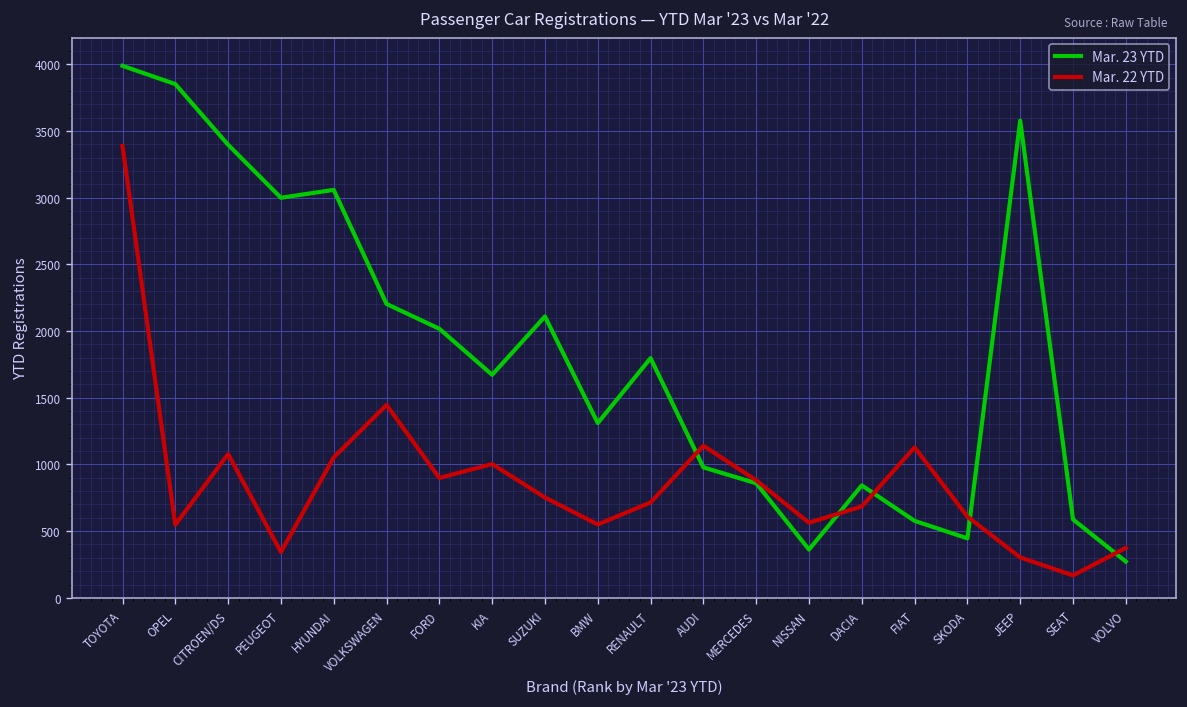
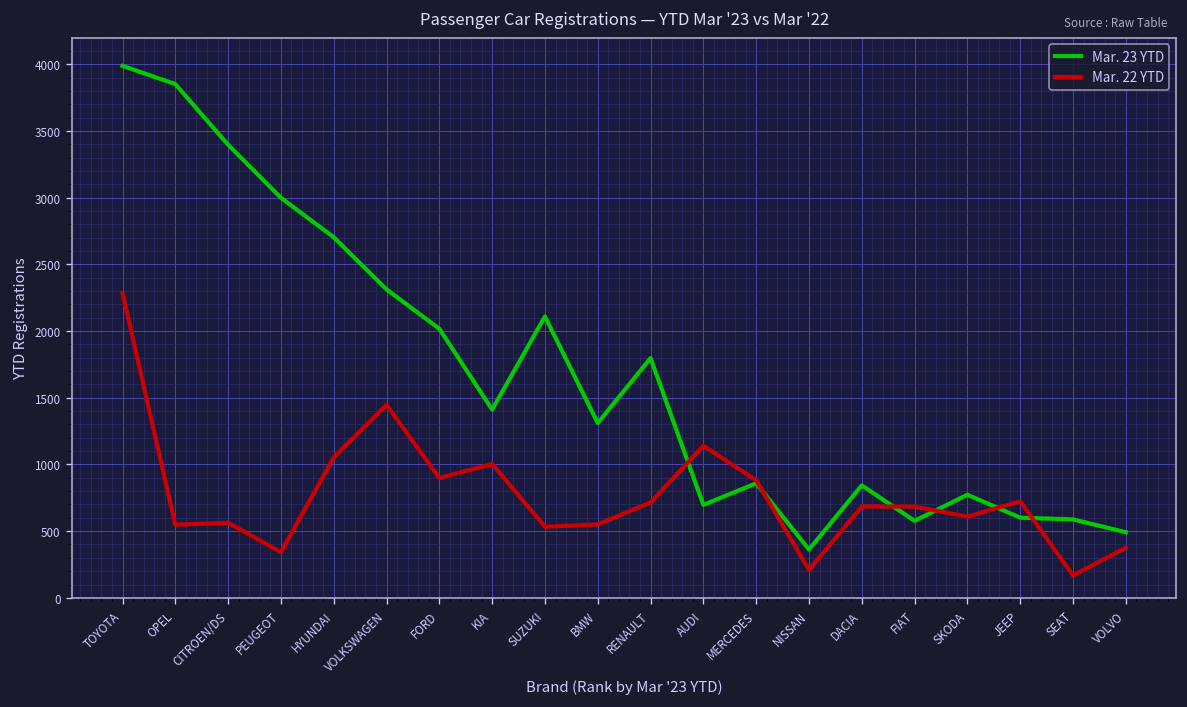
  {
    "Mar. 23 YTD": {
      "TOYOTA": 3990,
      "OPEL": 3850,
      "CITROEN/DS": 3400,
      "PEUGEOT": 3000,
-     "HYUNDAI": 3060,
-     "VOLKSWAGEN": 2200,
+     "HYUNDAI": 2700,
+     "VOLKSWAGEN": 2310,
      "FORD": 2020,
-     "KIA": 1670,
+     "KIA": 1410,
      "SUZUKI": 2110,
      "BMW": 1310,
      "RENAULT": 1800,
-     "AUDI": 980,
+     "AUDI": 700,
      "NISSAN": 360,
      "DACIA": 840,
      "FIAT": 580,
-     "SKODA": 450,
-     "JEEP": 3580,
+     "SKODA": 770,
+     "JEEP": 600,
      "SEAT": 590,
-     "VOLVO": 270
+     "VOLVO": 490
    },
    "Mar. 22 YTD": {
-     "TOYOTA": 3390,
+     "TOYOTA": 2290,
      "OPEL": 550,
-     "CITROEN/DS": 1080,
+     "CITROEN/DS": 560,
      "PEUGEOT": 340,
      "HYUNDAI": 1050,
      "VOLKSWAGEN": 1450,
      "FORD": 900,
      "KIA": 1000,
-     "SUZUKI": 750,
+     "SUZUKI": 530,
      "BMW": 550,
      "RENAULT": 720,
      "AUDI": 1140,
-     "NISSAN": 560,
+     "NISSAN": 210,
      "DACIA": 690,
-     "FIAT": 1130,
+     "FIAT": 680,
      "SKODA": 610,
-     "JEEP": 300,
+     "JEEP": 720,
      "SEAT": 170,
      "VOLVO": 380
    }
  }
